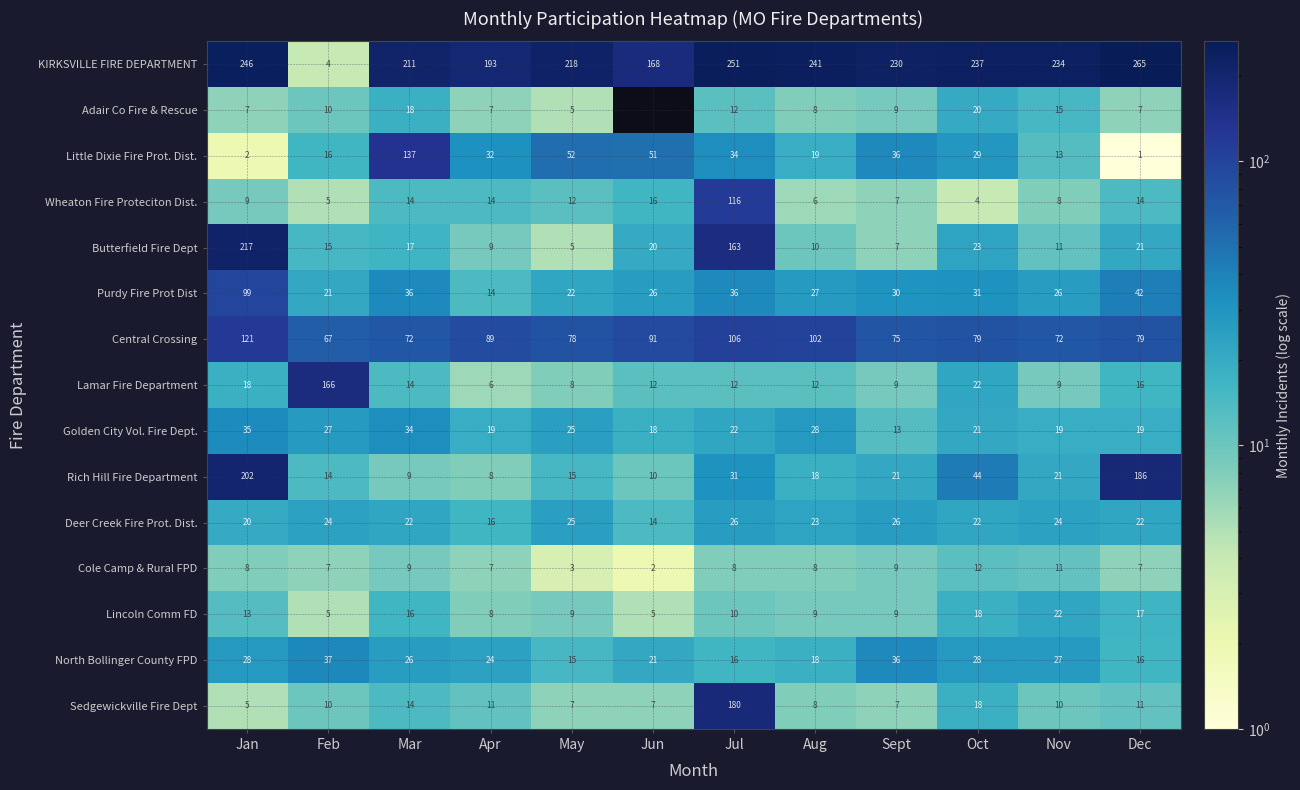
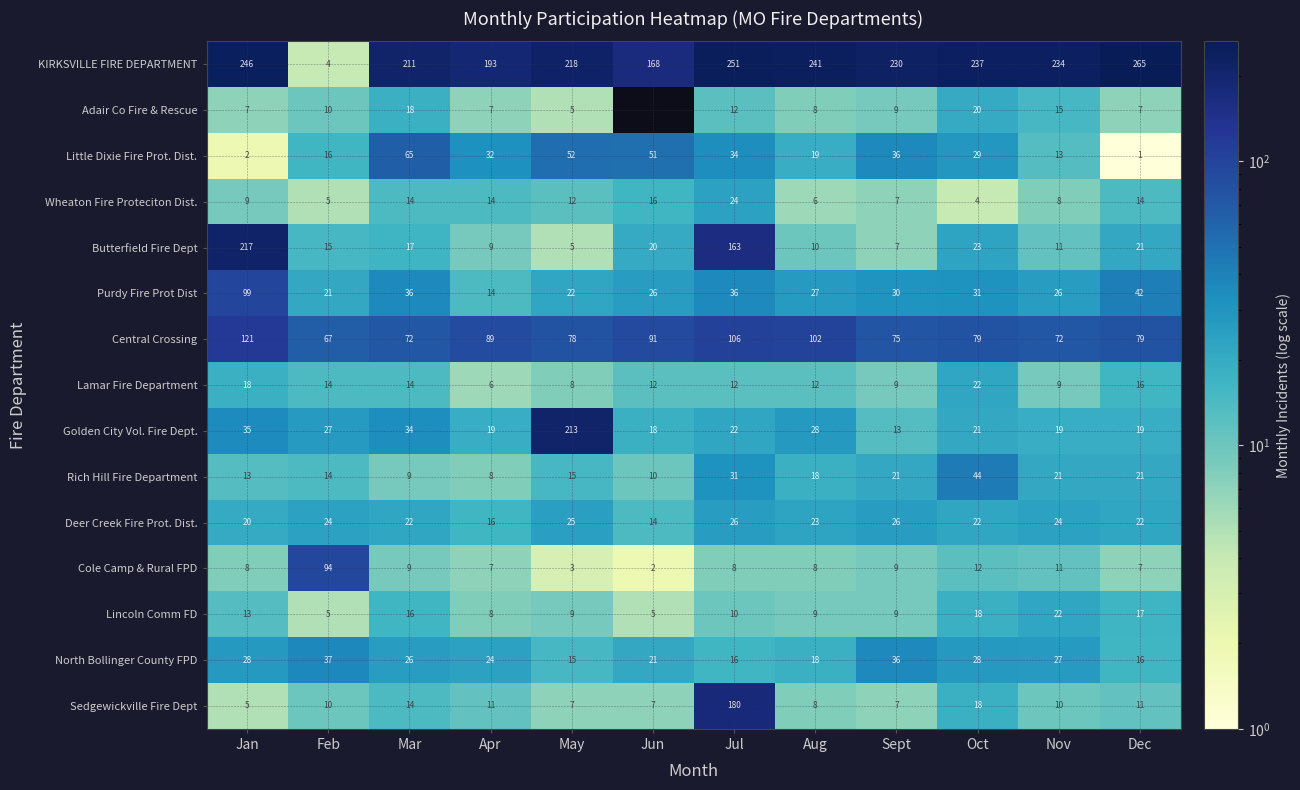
  {
    "KIRKSVILLE FIRE DEPARTMENT": {
      "Jan": 246,
      "Feb": 4,
      "Mar": 211,
      "Apr": 193,
      "May": 218,
      "Jun": 168,
      "Jul": 251,
      "Aug": 241,
      "Sept": 230,
      "Oct": 237,
      "Nov": 234,
      "Dec": 265
    },
    "Adair Co Fire & Rescue": {
      "Jan": 7,
      "Feb": 10,
      "Mar": 18,
      "Apr": 7,
      "May": 5,
      "Jul": 12,
      "Aug": 8,
      "Sept": 9,
      "Oct": 20,
      "Nov": 15,
      "Dec": 7
    },
    "Little Dixie Fire Prot. Dist.": {
      "Jan": 2,
      "Feb": 16,
-     "Mar": 137,
+     "Mar": 65,
      "Apr": 32,
      "May": 52,
      "Jun": 51,
      "Jul": 34,
      "Aug": 19,
      "Sept": 36,
      "Oct": 29,
      "Nov": 13,
      "Dec": 1
    },
    "Wheaton Fire Proteciton Dist.": {
      "Jan": 9,
      "Feb": 5,
      "Mar": 14,
      "Apr": 14,
      "May": 12,
      "Jun": 16,
-     "Jul": 116,
+     "Jul": 24,
      "Aug": 6,
      "Sept": 7,
      "Oct": 4,
      "Nov": 8,
      "Dec": 14
    },
    "Butterfield Fire Dept": {
      "Jan": 217,
      "Feb": 15,
      "Mar": 17,
      "Apr": 9,
      "May": 5,
      "Jun": 20,
      "Jul": 163,
      "Aug": 10,
      "Sept": 7,
      "Oct": 23,
      "Nov": 11,
      "Dec": 21
    },
    "Purdy Fire Prot Dist": {
      "Jan": 99,
      "Feb": 21,
      "Mar": 36,
      "Apr": 14,
      "May": 22,
      "Jun": 26,
      "Jul": 36,
      "Aug": 27,
      "Sept": 30,
      "Oct": 31,
      "Nov": 26,
      "Dec": 42
    },
    "Central Crossing": {
      "Jan": 121,
      "Feb": 67,
      "Mar": 72,
      "Apr": 89,
      "May": 78,
      "Jun": 91,
      "Jul": 106,
      "Aug": 102,
      "Sept": 75,
      "Oct": 79,
      "Nov": 72,
      "Dec": 79
    },
    "Lamar Fire Department": {
      "Jan": 18,
-     "Feb": 166,
+     "Feb": 14,
      "Mar": 14,
      "Apr": 6,
      "May": 8,
      "Jun": 12,
      "Jul": 12,
      "Aug": 12,
      "Sept": 9,
      "Oct": 22,
      "Nov": 9,
      "Dec": 16
    },
    "Golden City Vol. Fire Dept.": {
      "Jan": 35,
      "Feb": 27,
      "Mar": 34,
      "Apr": 19,
-     "May": 25,
+     "May": 213,
      "Jun": 18,
      "Jul": 22,
      "Aug": 28,
      "Sept": 13,
      "Oct": 21,
      "Nov": 19,
      "Dec": 19
    },
    "Rich Hill Fire Department": {
-     "Jan": 202,
+     "Jan": 13,
      "Feb": 14,
      "Mar": 9,
      "Apr": 8,
      "May": 15,
      "Jun": 10,
      "Jul": 31,
      "Aug": 18,
      "Sept": 21,
      "Oct": 44,
      "Nov": 21,
-     "Dec": 186
+     "Dec": 21
    },
    "Deer Creek Fire Prot. Dist.": {
      "Jan": 20,
      "Feb": 24,
      "Mar": 22,
      "Apr": 16,
      "May": 25,
      "Jun": 14,
      "Jul": 26,
      "Aug": 23,
      "Sept": 26,
      "Oct": 22,
      "Nov": 24,
      "Dec": 22
    },
    "Cole Camp & Rural FPD": {
      "Jan": 8,
-     "Feb": 7,
+     "Feb": 94,
      "Mar": 9,
      "Apr": 7,
      "May": 3,
      "Jun": 2,
      "Jul": 8,
      "Aug": 8,
      "Sept": 9,
      "Oct": 12,
      "Nov": 11,
      "Dec": 7
    },
    "Lincoln Comm FD": {
      "Jan": 13,
      "Feb": 5,
      "Mar": 16,
      "Apr": 8,
      "May": 9,
      "Jun": 5,
      "Jul": 10,
      "Aug": 9,
      "Sept": 9,
      "Oct": 18,
      "Nov": 22,
      "Dec": 17
    },
    "North Bollinger County FPD": {
      "Jan": 28,
      "Feb": 37,
      "Mar": 26,
      "Apr": 24,
      "May": 15,
      "Jun": 21,
      "Jul": 16,
      "Aug": 18,
      "Sept": 36,
      "Oct": 28,
      "Nov": 27,
      "Dec": 16
    },
    "Sedgewickville Fire Dept": {
      "Jan": 5,
      "Feb": 10,
      "Mar": 14,
      "Apr": 11,
      "May": 7,
      "Jun": 7,
      "Jul": 180,
      "Aug": 8,
      "Sept": 7,
      "Oct": 18,
      "Nov": 10,
      "Dec": 11
    }
  }
